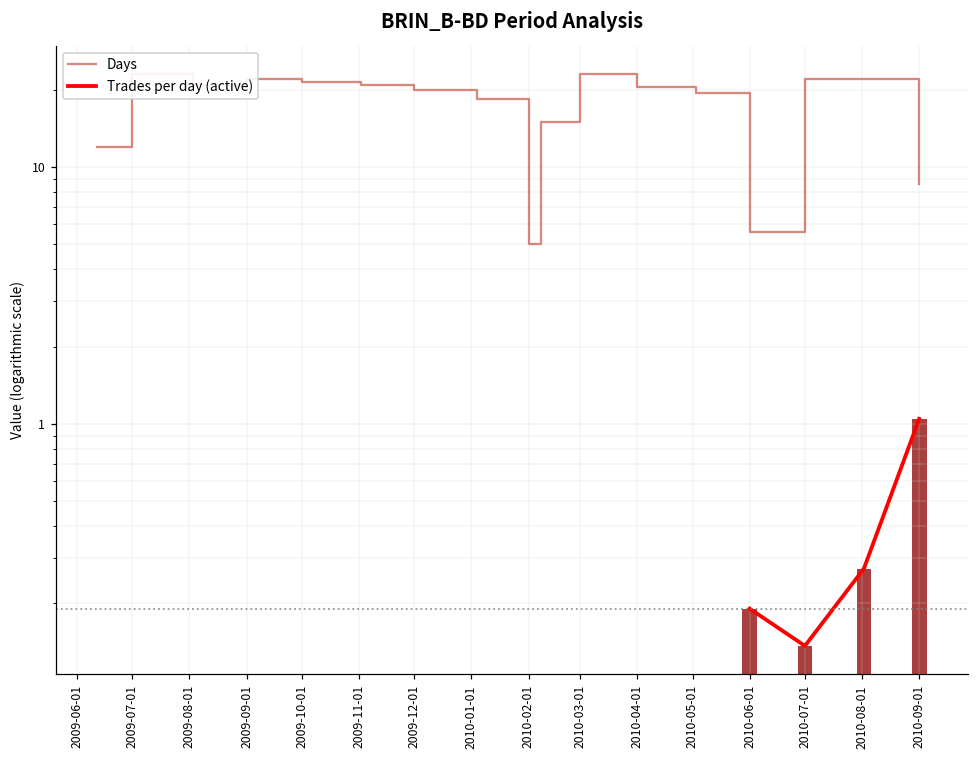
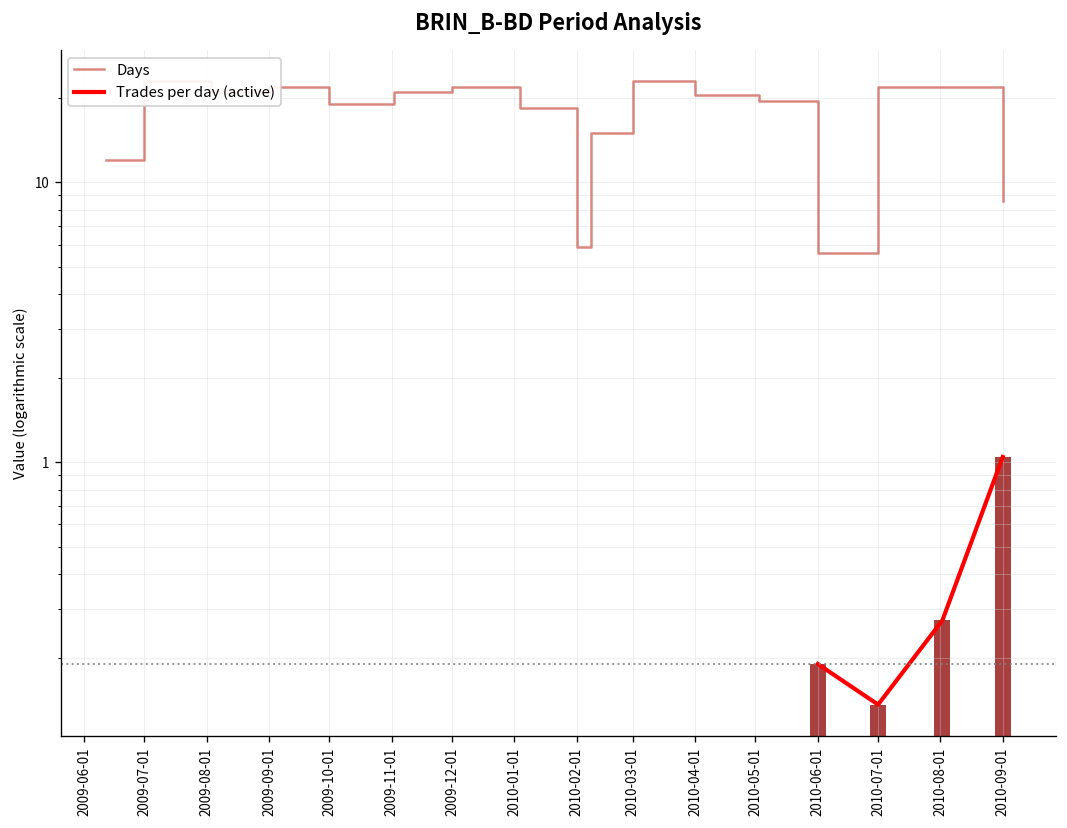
  {
    "Days": {
-     "2009-10-01": 22,
-     "2009-12-01": 20,
-     "2010-02-01": 5.0,
+     "2009-10-01": 19,
+     "2009-12-01": 22,
+     "2010-02-01": 5.9,
      "2010-03-01": 23,
      "2010-04-01": 21,
      "2010-06-01": 5.6,
      "2010-07-01": 22,
      "2010-09-01": 8.6
    },
    "Trades per day (active)": {
      "2010-06-01": 0.19,
      "2010-07-01": 0.14,
      "2010-09-01": 1.0
    }
  }
